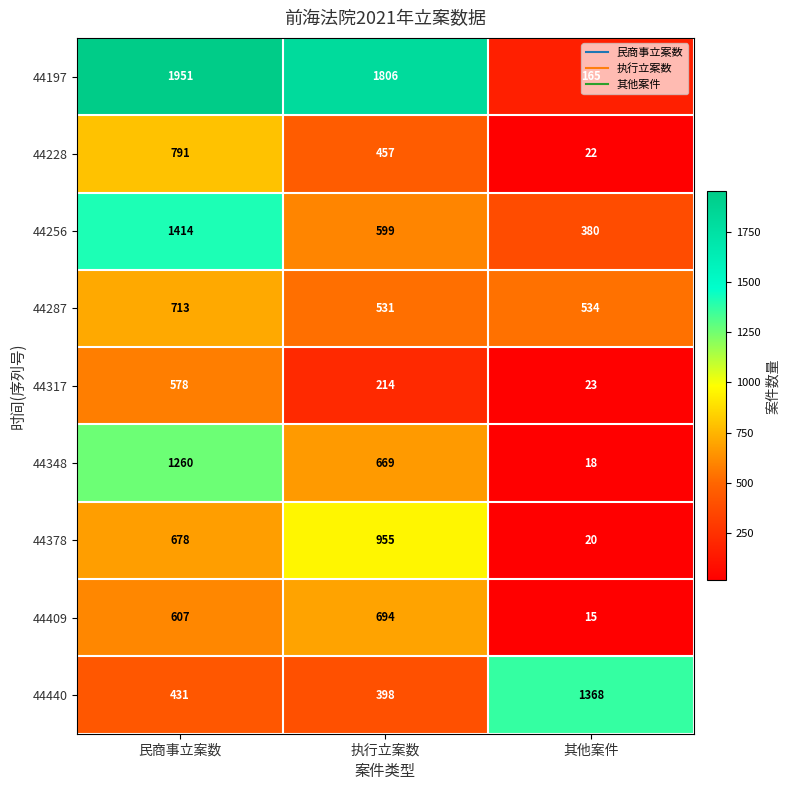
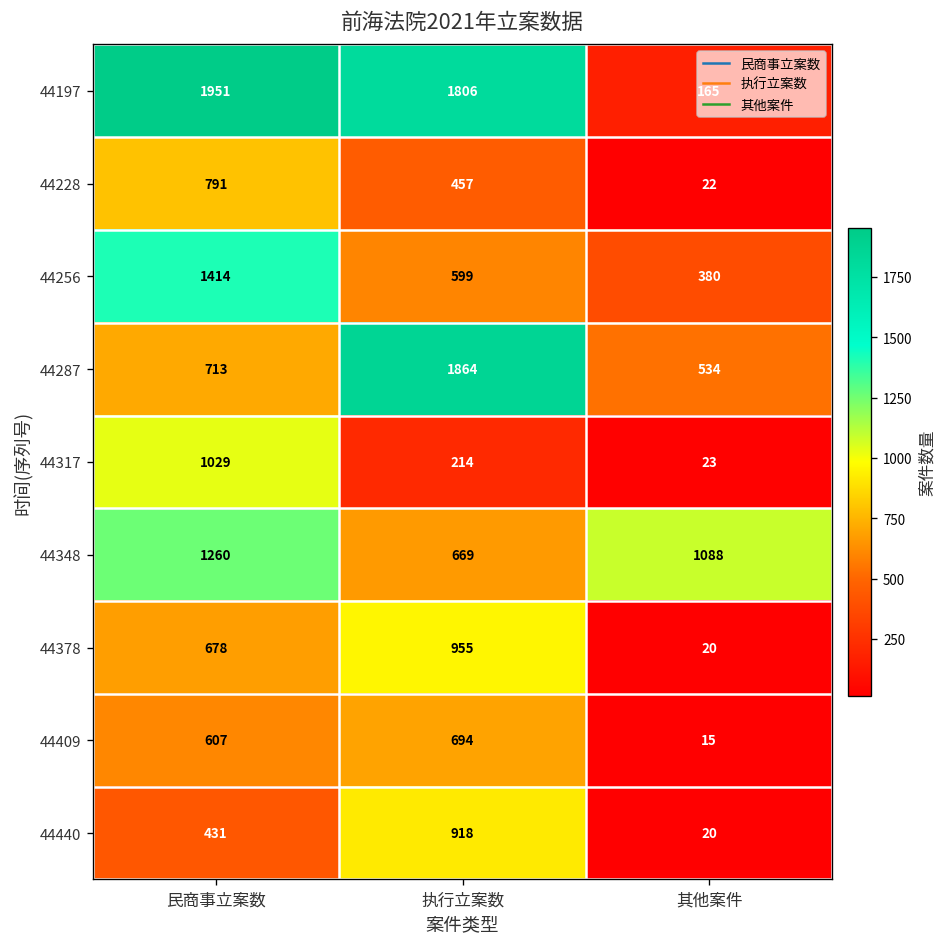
  {
    "44197": {
      "民商事立案数": 1951,
      "执行立案数": 1806
    },
    "44228": {
      "民商事立案数": 791,
      "执行立案数": 457,
      "其他案件": 22
    },
    "44256": {
      "民商事立案数": 1414,
      "执行立案数": 599,
      "其他案件": 380
    },
    "44287": {
      "民商事立案数": 713,
-     "执行立案数": 531,
+     "执行立案数": 1864,
      "其他案件": 534
    },
    "44317": {
-     "民商事立案数": 578,
+     "民商事立案数": 1029,
      "执行立案数": 214,
      "其他案件": 23
    },
    "44348": {
      "民商事立案数": 1260,
      "执行立案数": 669,
-     "其他案件": 18
+     "其他案件": 1088
    },
    "44378": {
      "民商事立案数": 678,
      "执行立案数": 955,
      "其他案件": 20
    },
    "44409": {
      "民商事立案数": 607,
      "执行立案数": 694,
      "其他案件": 15
    },
    "44440": {
      "民商事立案数": 431,
-     "执行立案数": 398,
-     "其他案件": 1368
+     "执行立案数": 918,
+     "其他案件": 20
    }
  }
